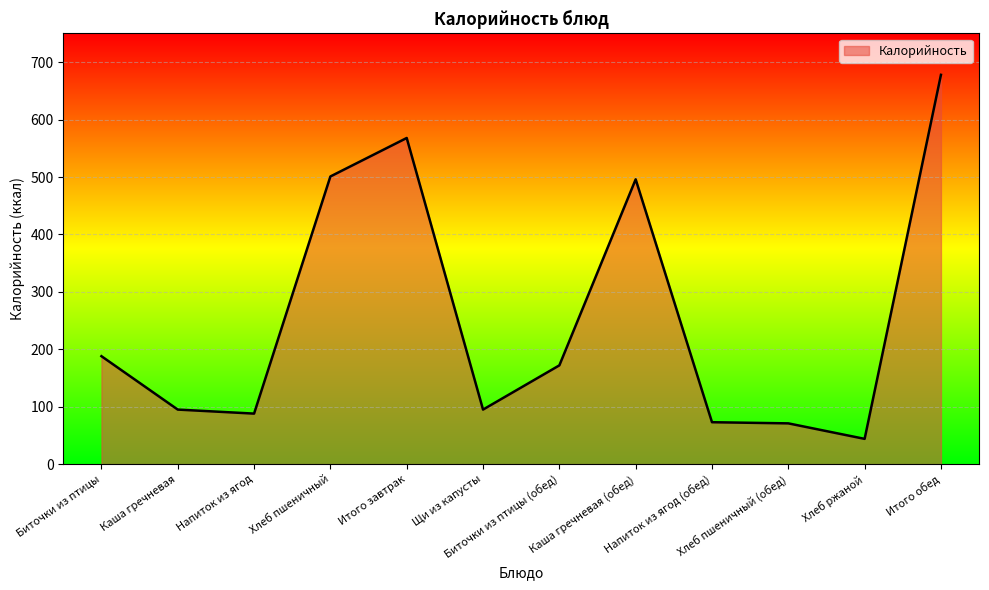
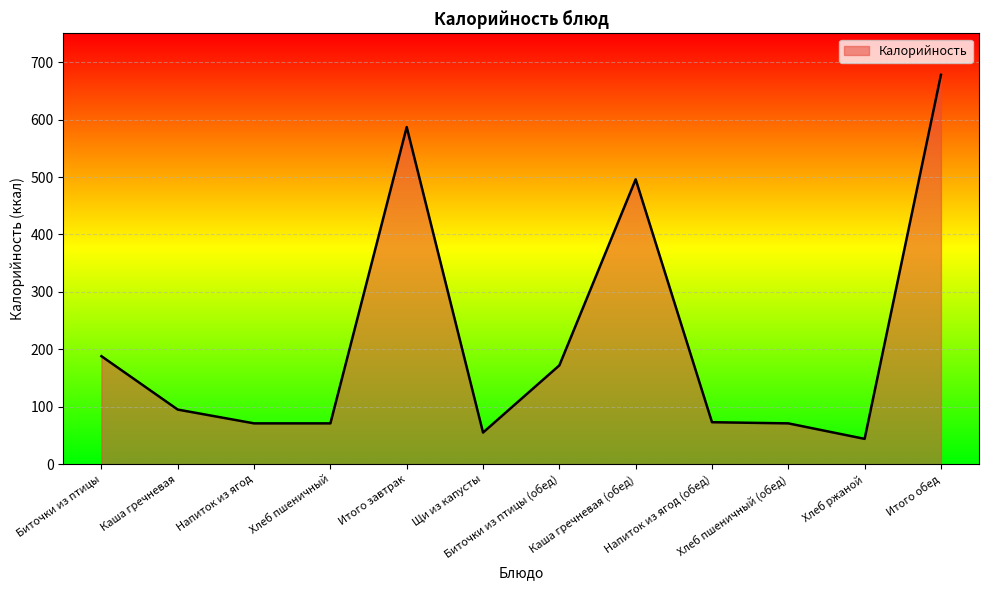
  {
    "Биточки из птицы": 190,
    "Каша гречневая": 100,
-   "Напиток из ягод": 90,
-   "Хлеб пшеничный": 500,
-   "Итого завтрак": 570,
-   "Щи из капусты": 100,
+   "Напиток из ягод": 70,
+   "Хлеб пшеничный": 70,
+   "Итого завтрак": 590,
+   "Щи из капусты": 60,
    "Биточки из птицы (обед)": 170,
    "Каша гречневая (обед)": 500,
    "Напиток из ягод (обед)": 70,
    "Хлеб пшеничный (обед)": 70,
    "Хлеб ржаной": 40,
    "Итого обед": 680
  }
